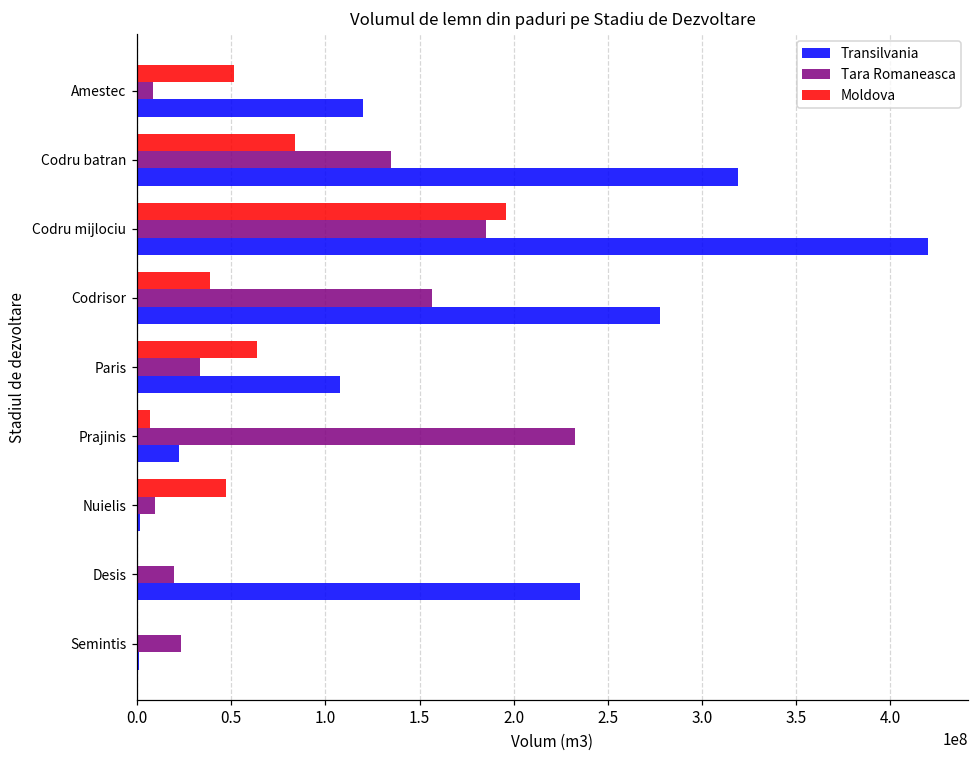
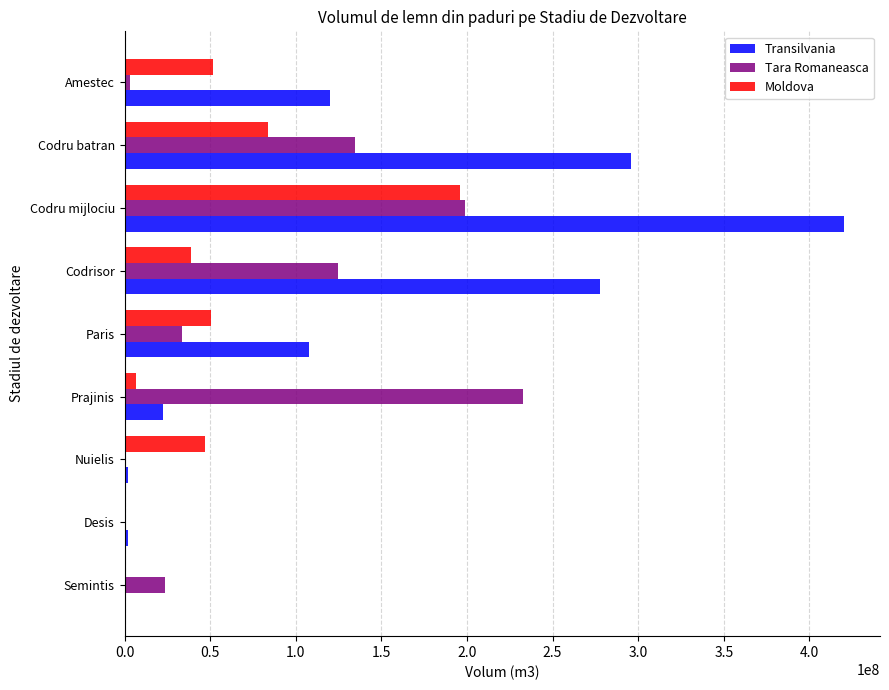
  {
    "Transilvania": {
      "Amestec": 120000000,
-     "Codru batran": 319000000,
+     "Codru batran": 296000000,
      "Codru mijlociu": 420000000,
      "Codrisor": 277000000,
      "Paris": 108000000,
      "Prajinis": 22000000,
      "Nuielis": 2000000,
-     "Desis": 235000000
+     "Desis": 2000000
    },
    "Tara Romaneasca": {
-     "Amestec": 9000000,
+     "Amestec": 3000000,
      "Codru batran": 135000000,
-     "Codru mijlociu": 185000000,
-     "Codrisor": 157000000,
+     "Codru mijlociu": 199000000,
+     "Codrisor": 124000000,
      "Paris": 34000000,
      "Prajinis": 233000000,
-     "Nuielis": 10000000,
-     "Desis": 20000000,
+     "Nuielis": 1000000,
+     "Desis": 0,
      "Semintis": 23000000
    },
    "Moldova": {
      "Amestec": 52000000,
      "Codru batran": 84000000,
      "Codru mijlociu": 196000000,
      "Codrisor": 39000000,
-     "Paris": 64000000,
+     "Paris": 51000000,
      "Prajinis": 7000000,
      "Nuielis": 47000000
    }
  }
